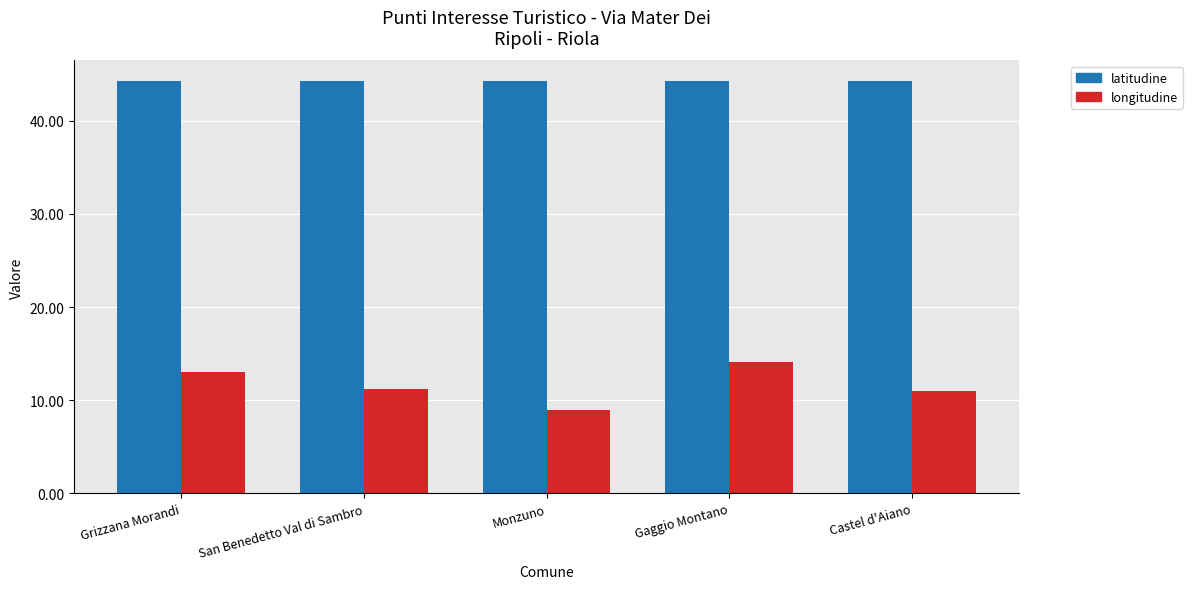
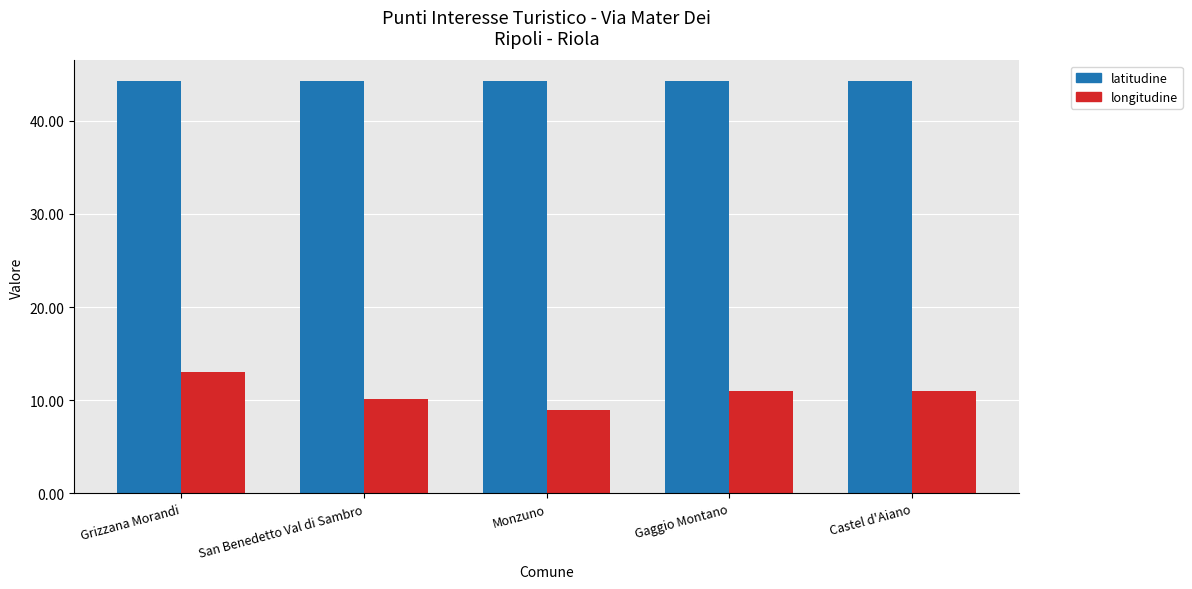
  {
    "latitudine": {
      "Grizzana Morandi": 44,
      "San Benedetto Val di Sambro": 44,
      "Monzuno": 44,
      "Gaggio Montano": 44,
      "Castel d'Aiano": 44
    },
    "longitudine": {
      "Grizzana Morandi": 13,
-     "San Benedetto Val di Sambro": 11,
+     "San Benedetto Val di Sambro": 10,
      "Monzuno": 9,
-     "Gaggio Montano": 14,
+     "Gaggio Montano": 11,
      "Castel d'Aiano": 11
    }
  }
